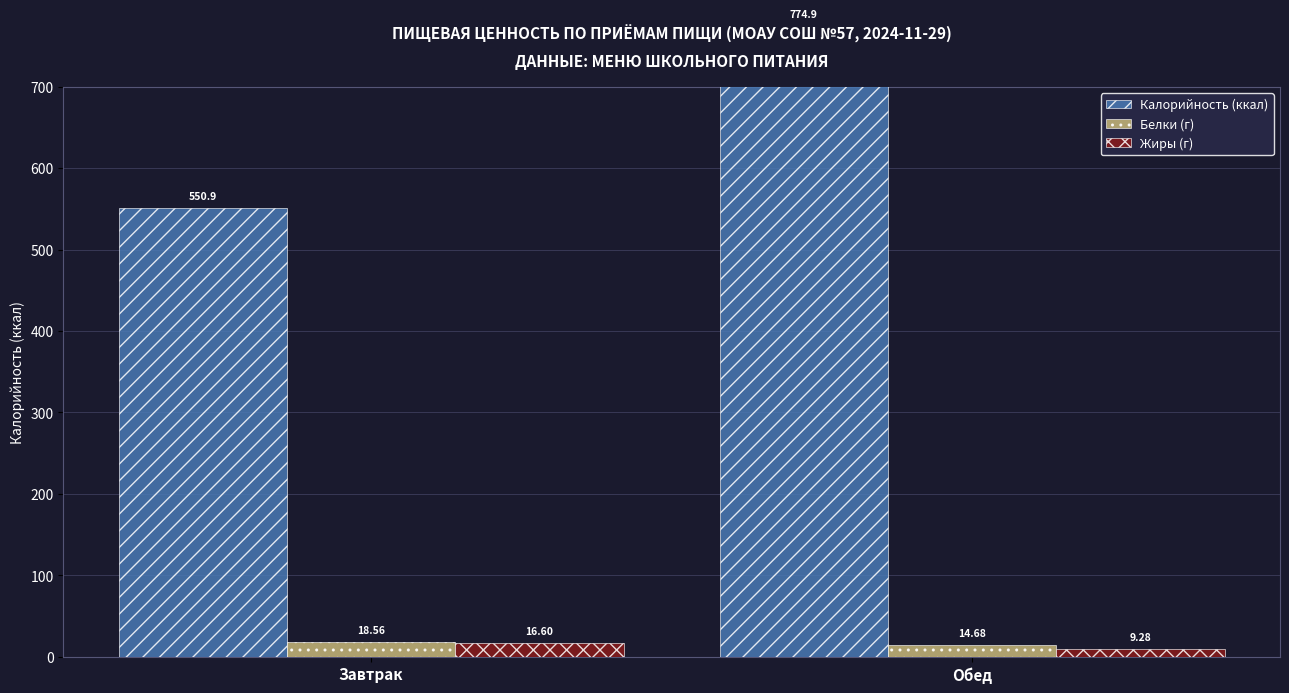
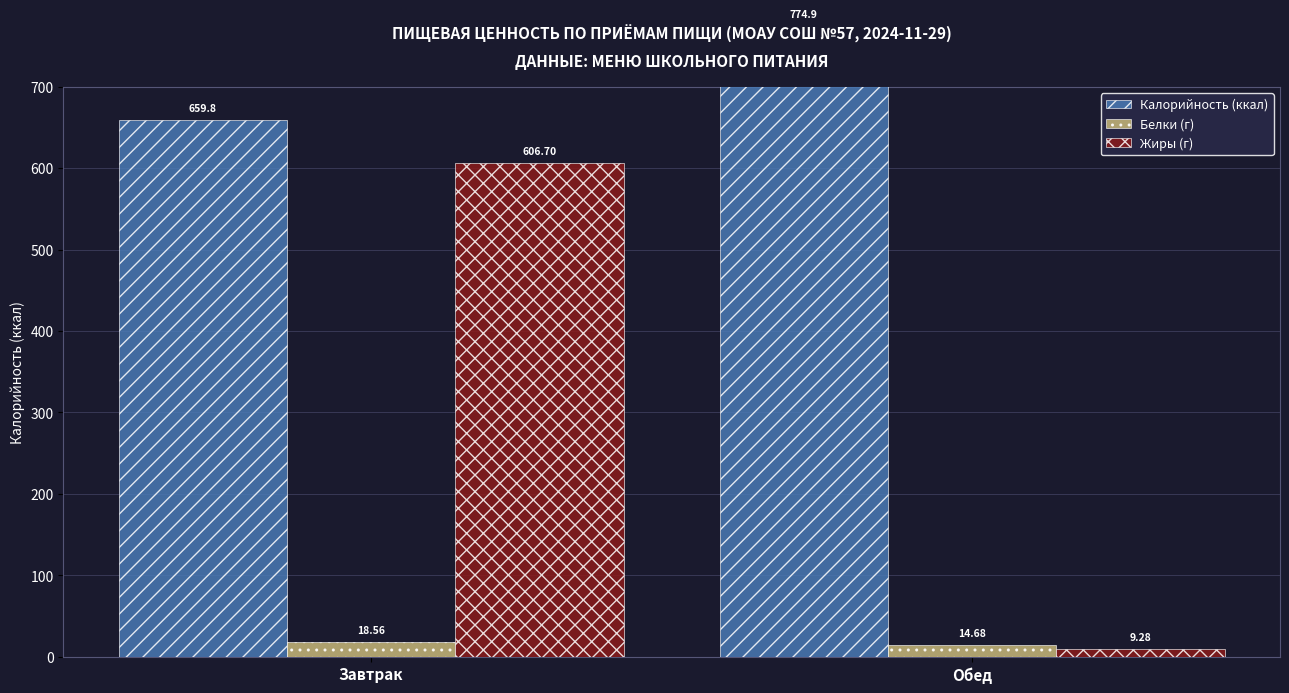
  {
    "Калорийность (ккал)": {
-     "Завтрак": 550.9
+     "Завтрак": 659.8
    },
    "Белки (г)": {
      "Завтрак": 18.56,
      "Обед": 14.68
    },
    "Жиры (г)": {
-     "Завтрак": 16.60,
+     "Завтрак": 606.70,
      "Обед": 9.28
    }
  }
